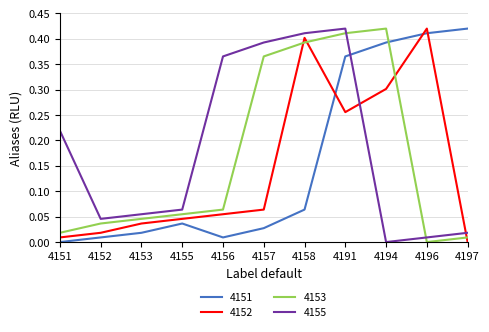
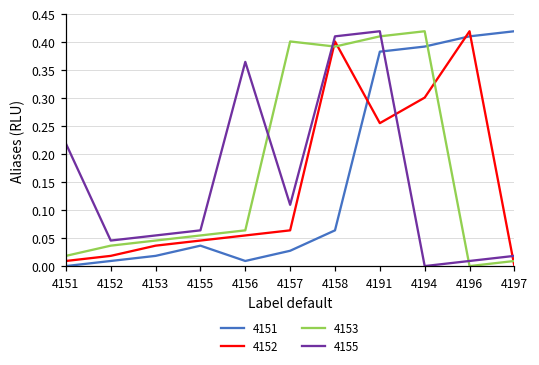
  {
    "4151": {
      "4151": 0.00,
      "4152": 0.01,
      "4153": 0.02,
      "4155": 0.04,
      "4156": 0.01,
      "4157": 0.03,
      "4158": 0.06,
-     "4191": 0.37,
+     "4191": 0.38,
      "4194": 0.39,
      "4196": 0.41,
      "4197": 0.42
    },
    "4152": {
      "4151": 0.01,
      "4152": 0.02,
      "4153": 0.04,
      "4155": 0.05,
      "4156": 0.05,
      "4157": 0.06,
      "4158": 0.40,
      "4191": 0.26,
      "4194": 0.30,
      "4196": 0.42,
      "4197": 0.00
    },
    "4153": {
      "4151": 0.02,
      "4152": 0.04,
      "4153": 0.05,
      "4155": 0.05,
      "4156": 0.06,
-     "4157": 0.37,
+     "4157": 0.40,
      "4158": 0.39,
      "4191": 0.41,
      "4194": 0.42,
      "4196": 0.00,
      "4197": 0.01
    },
    "4155": {
      "4151": 0.22,
      "4152": 0.05,
      "4153": 0.05,
      "4155": 0.06,
      "4156": 0.37,
-     "4157": 0.39,
+     "4157": 0.11,
      "4158": 0.41,
      "4191": 0.42,
      "4194": 0.00,
      "4196": 0.01,
      "4197": 0.02
    }
  }
